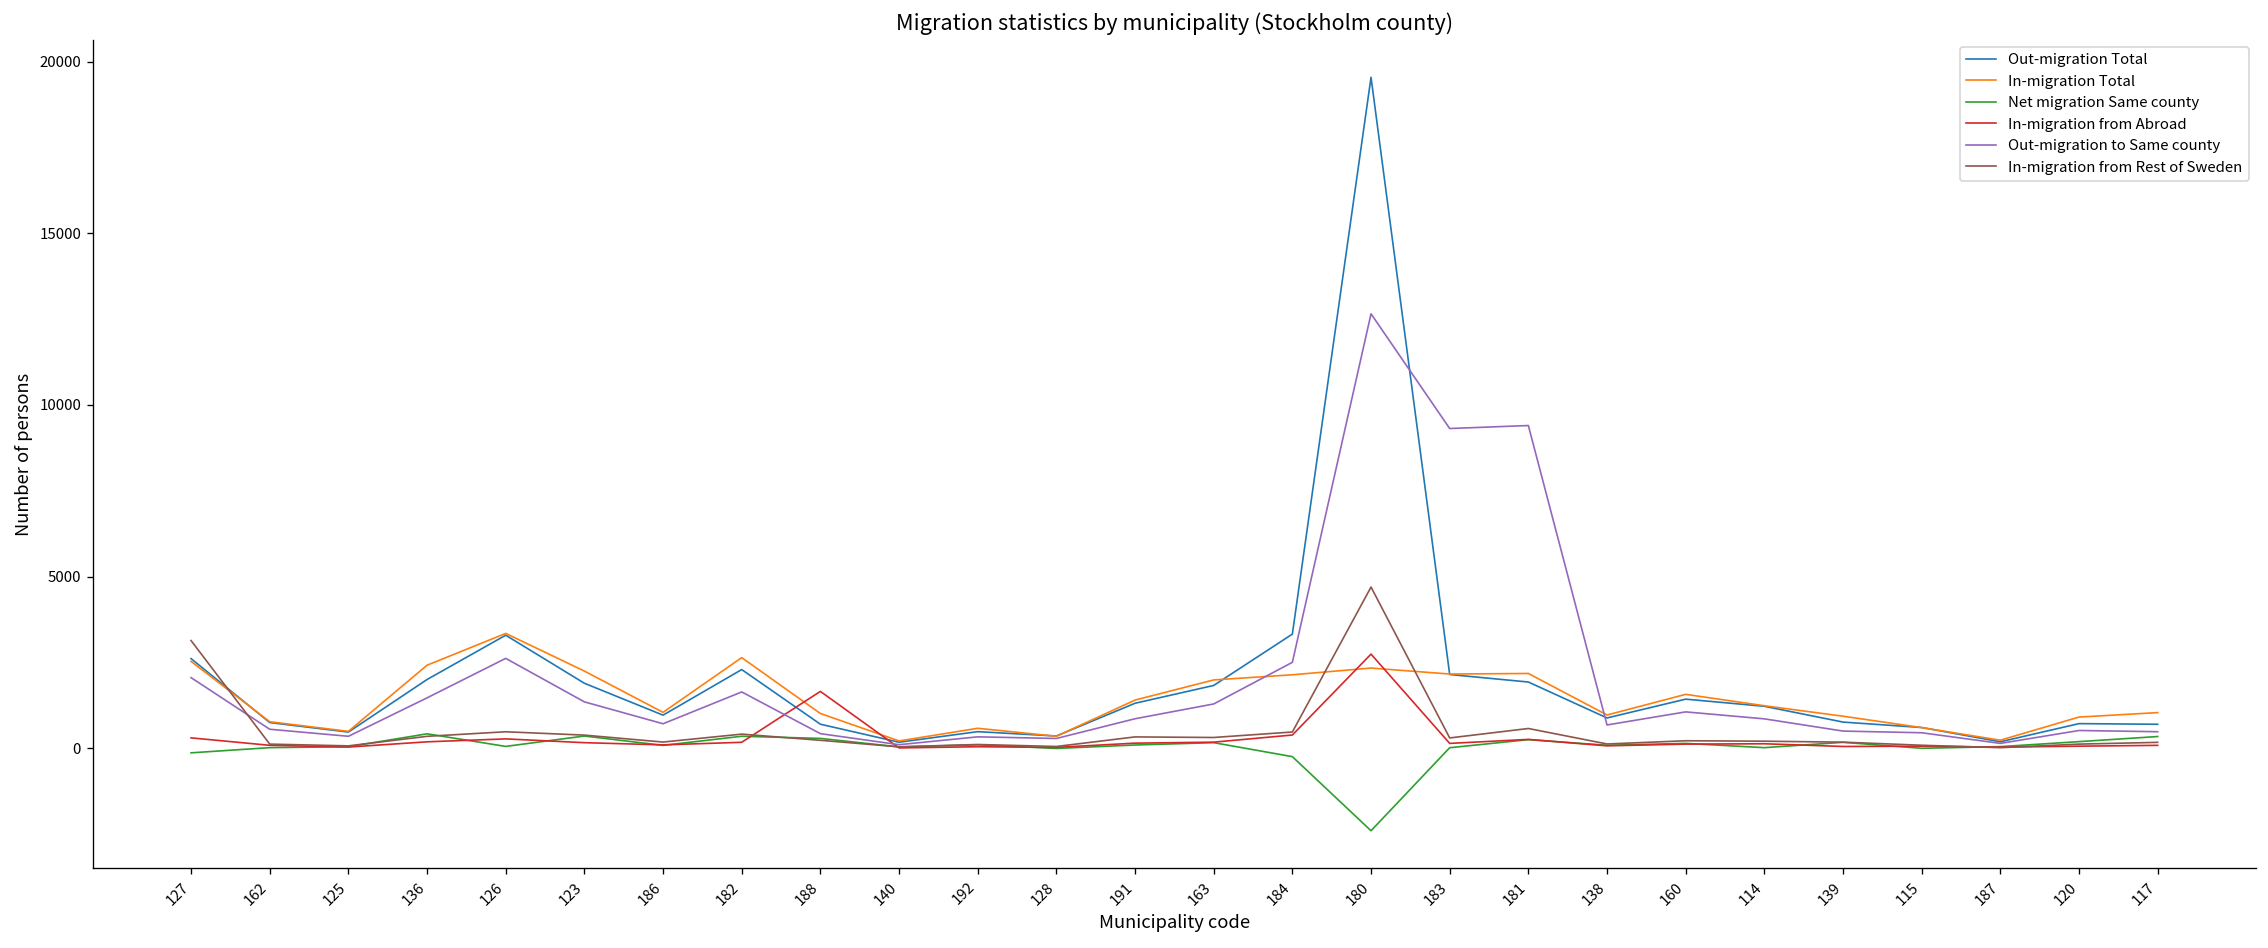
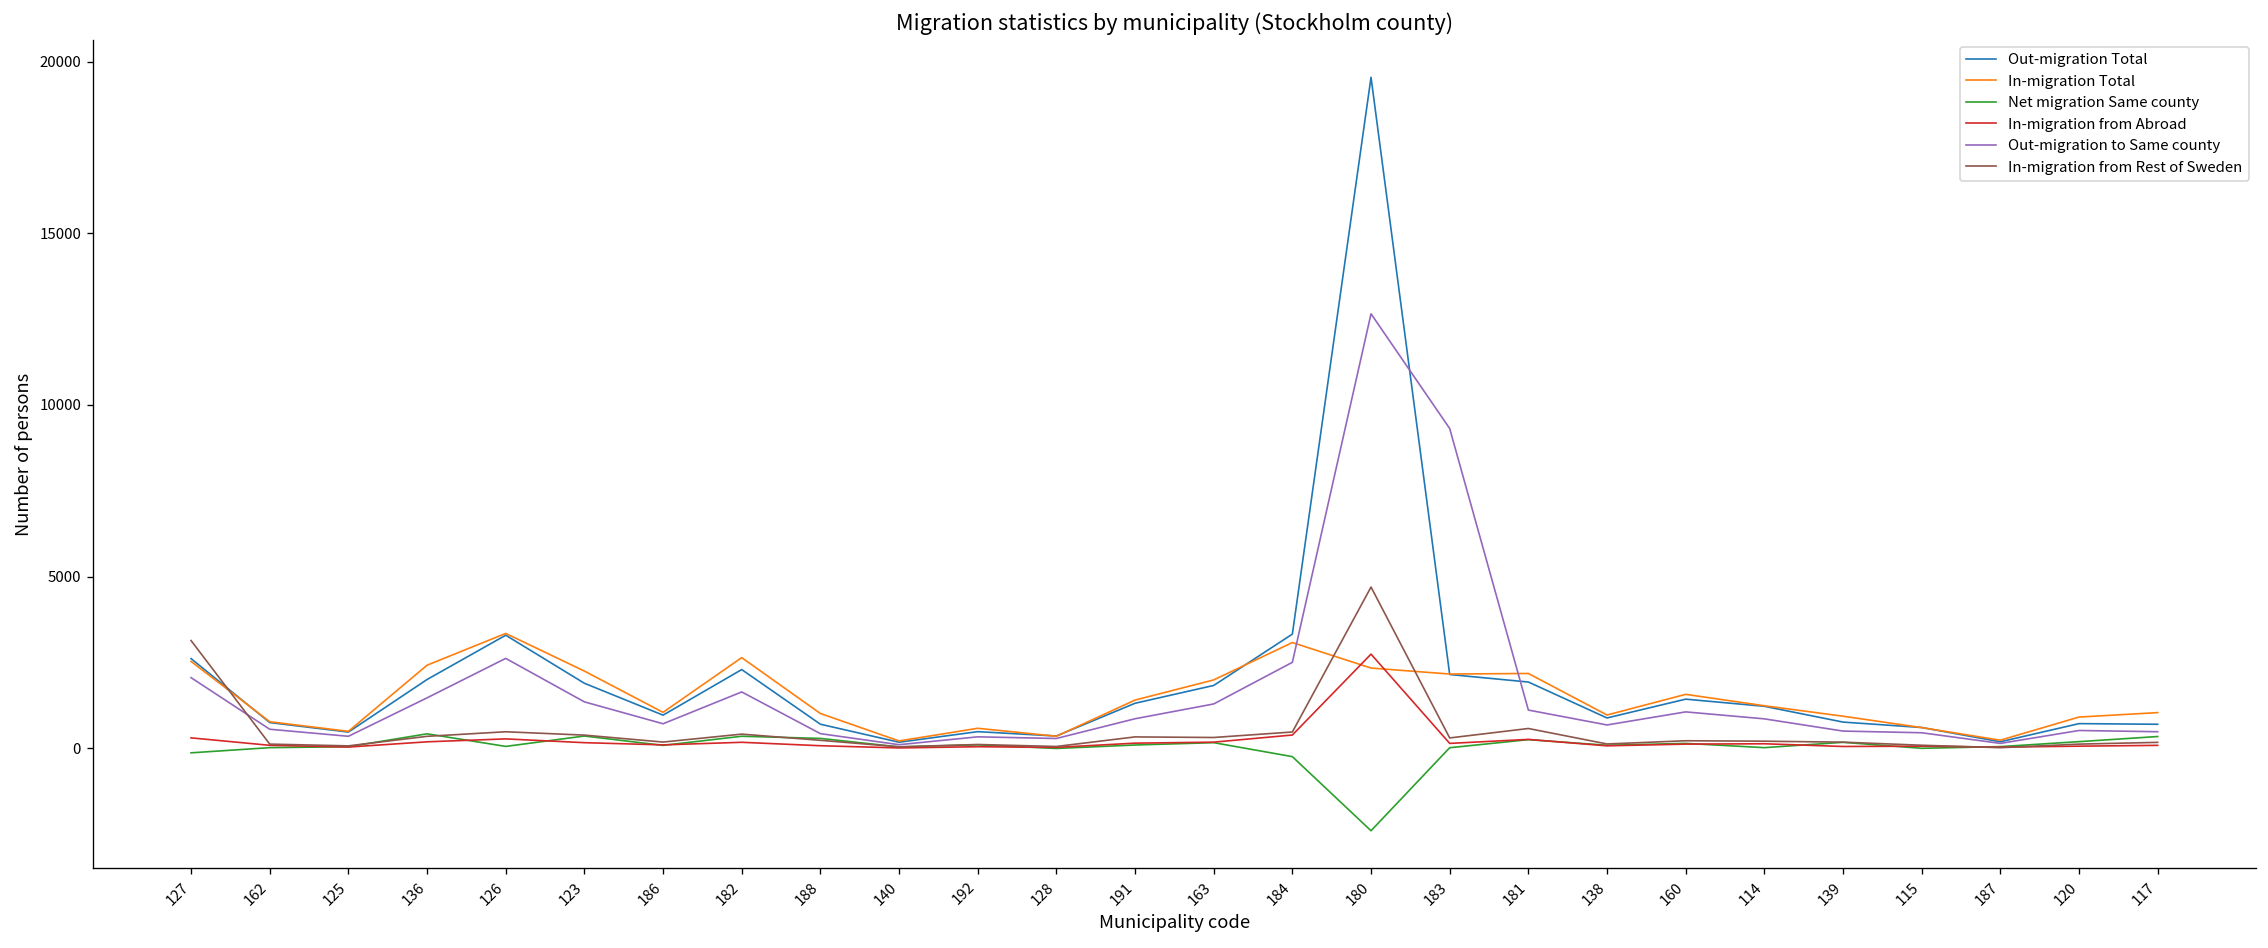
  {
    "Out-migration Total": {
      "136": 2000,
      "123": 1900,
      "182": 2300,
      "188": 700,
      "192": 500,
      "191": 1300,
      "163": 1800,
      "184": 3300,
      "180": 19500,
      "181": 1900,
      "160": 1400,
      "139": 800,
      "120": 700,
      "117": 700
    },
    "In-migration Total": {
      "136": 2400,
      "123": 2200,
      "182": 2600,
      "188": 1000,
      "192": 600,
      "191": 1400,
      "163": 2000,
-     "184": 2100,
+     "184": 3100,
      "180": 2300,
      "181": 2200,
      "160": 1600,
      "139": 900,
      "120": 900,
      "117": 1000
    },
    "Net migration Same county": {
      "127": -100,
      "126": 100,
      "184": -200,
      "180": -2400,
      "183": 0,
      "114": 0,
      "117": 300
    },
    "In-migration from Abroad": {
      "127": 300,
      "136": 200,
      "126": 300,
      "123": 200,
      "182": 200,
-     "188": 1700,
+     "188": 100,
      "180": 2700,
      "183": 100,
      "139": 100
    },
    "Out-migration to Same county": {
      "127": 2100,
      "162": 600,
      "125": 300,
      "136": 1500,
      "126": 2600,
      "123": 1400,
      "186": 700,
      "182": 1600,
      "188": 400,
      "192": 300,
      "191": 900,
      "163": 1300,
      "184": 2500,
      "180": 12700,
      "183": 9300,
-     "181": 9400,
+     "181": 1100,
      "138": 700,
      "160": 1100,
      "114": 900,
      "139": 500,
      "115": 500,
      "120": 500,
      "117": 500
    },
    "In-migration from Rest of Sweden": {
      "127": 3100,
      "126": 500,
      "191": 300,
      "163": 300,
      "180": 4700,
      "183": 300,
      "181": 600
    }
  }
